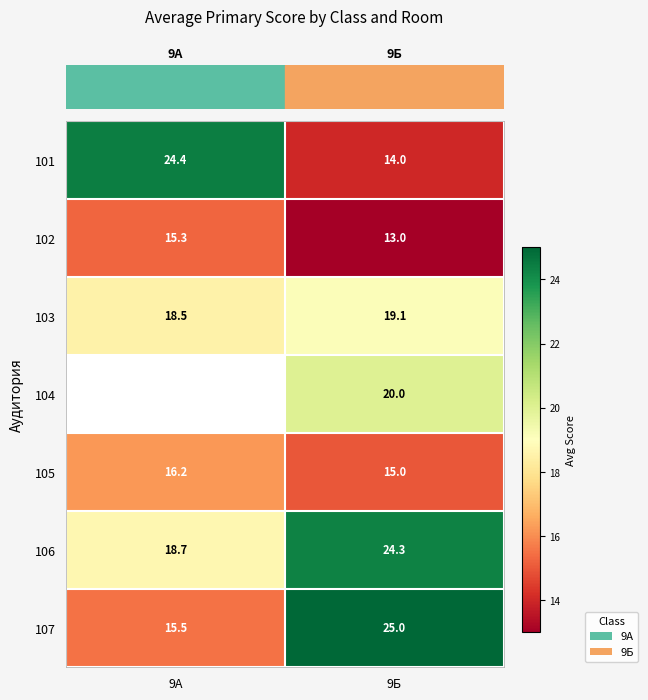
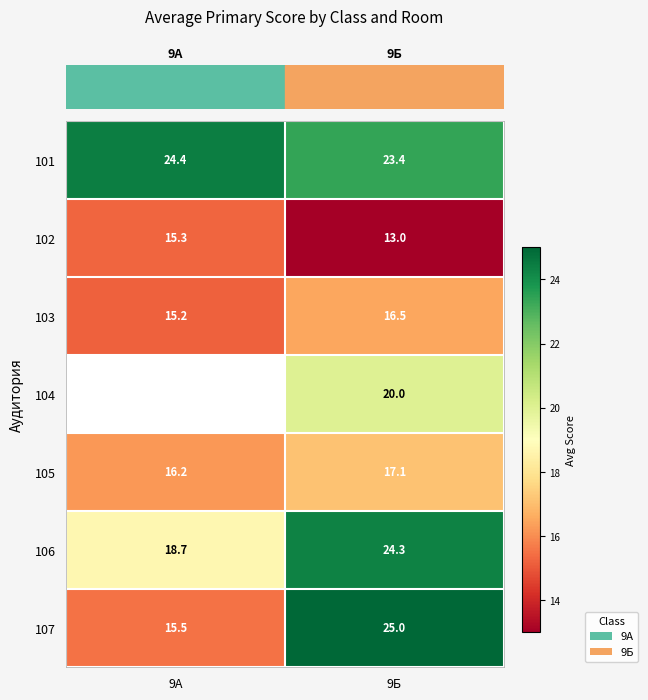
  {
    "101": {
      "9А": 24.4,
-     "9Б": 14.0
+     "9Б": 23.4
    },
    "102": {
      "9А": 15.3,
      "9Б": 13.0
    },
    "103": {
-     "9А": 18.5,
-     "9Б": 19.1
+     "9А": 15.2,
+     "9Б": 16.5
    },
    "104": {
      "9Б": 20.0
    },
    "105": {
      "9А": 16.2,
-     "9Б": 15.0
+     "9Б": 17.1
    },
    "106": {
      "9А": 18.7,
      "9Б": 24.3
    },
    "107": {
      "9А": 15.5,
      "9Б": 25.0
    }
  }
